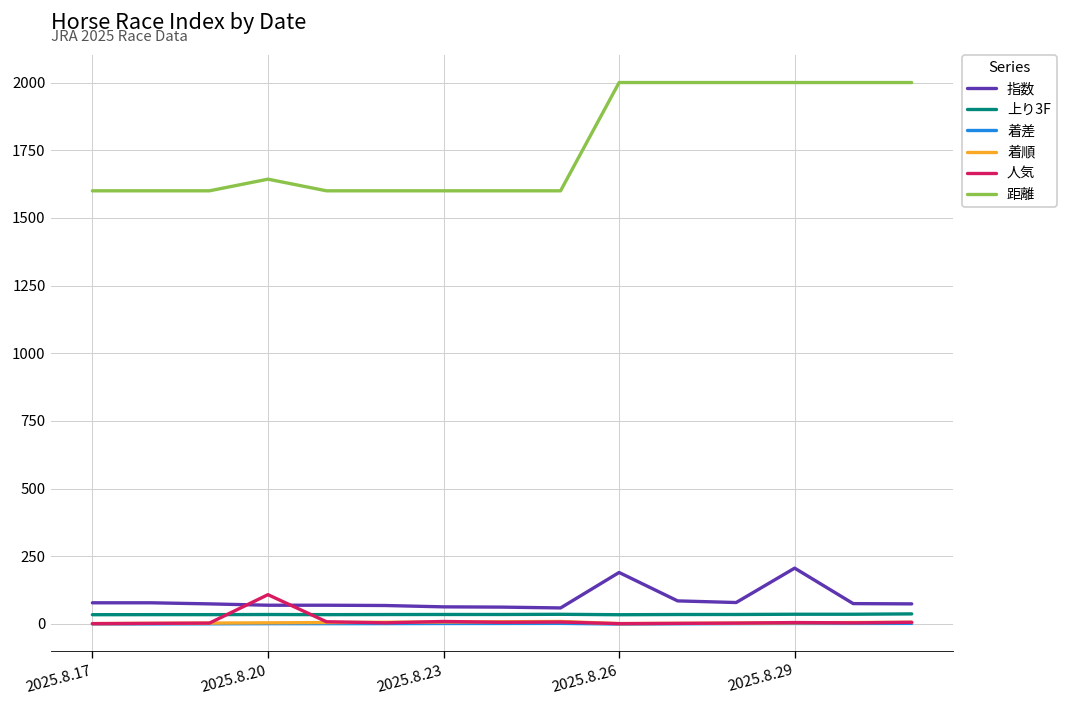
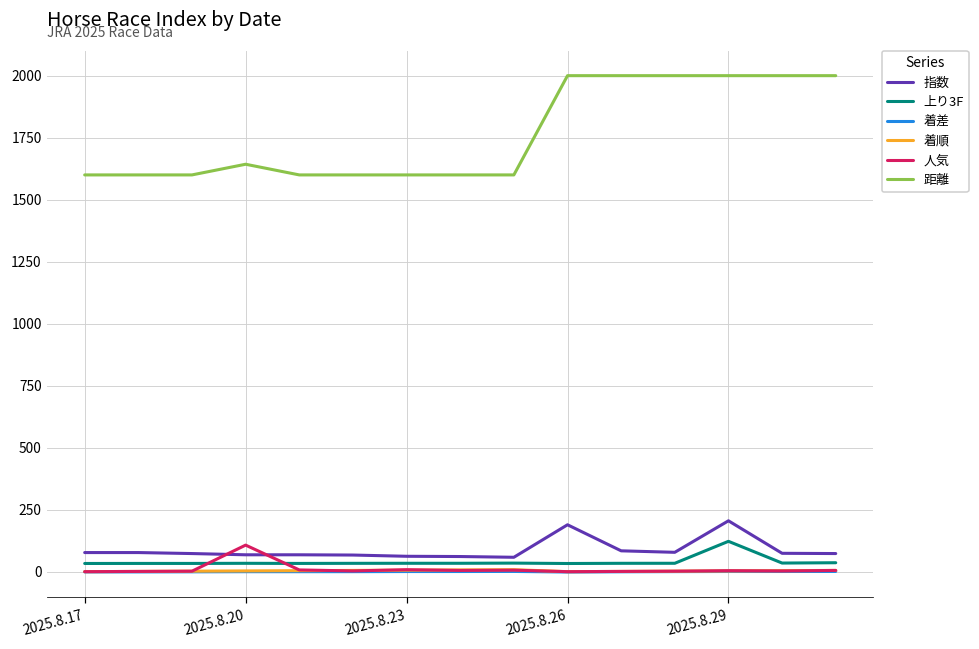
  {
    "指数": {
      "2025.8.17": 80,
      "2025.8.20": 70,
      "2025.8.23": 60,
      "2025.8.26": 190,
      "2025.8.29": 210
    },
    "上り3F": {
      "2025.8.17": 30,
      "2025.8.20": 30,
      "2025.8.23": 30,
      "2025.8.26": 30,
-     "2025.8.29": 40
+     "2025.8.29": 120
    },
    "人気": {
      "2025.8.20": 110
    },
    "距離": {
      "2025.8.17": 1600,
      "2025.8.20": 1640,
      "2025.8.23": 1600,
      "2025.8.26": 2000,
      "2025.8.29": 2000
    }
  }
